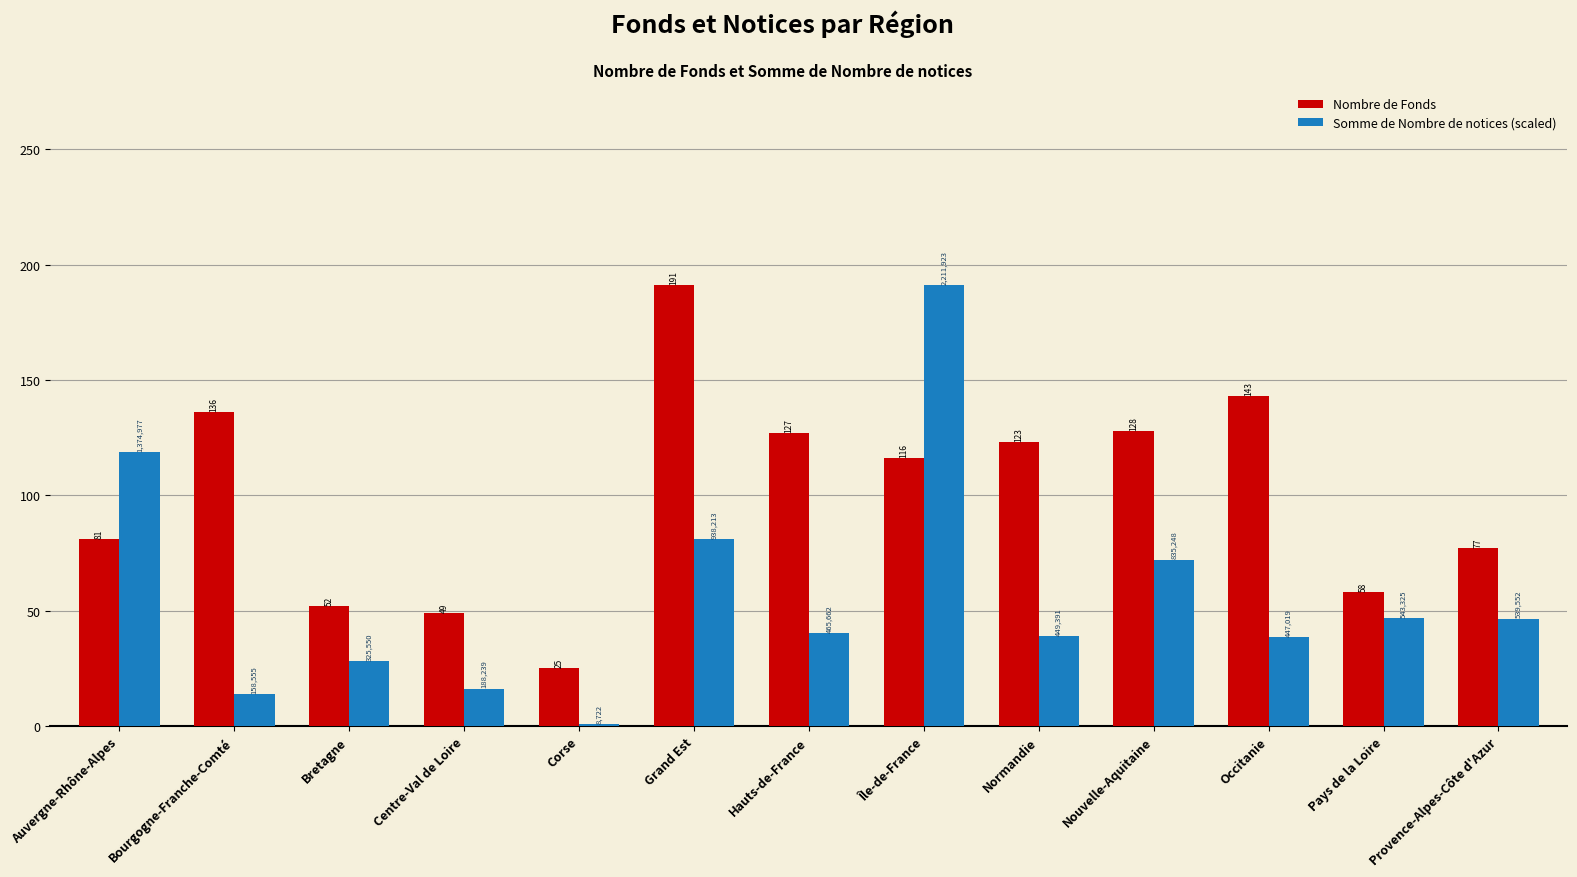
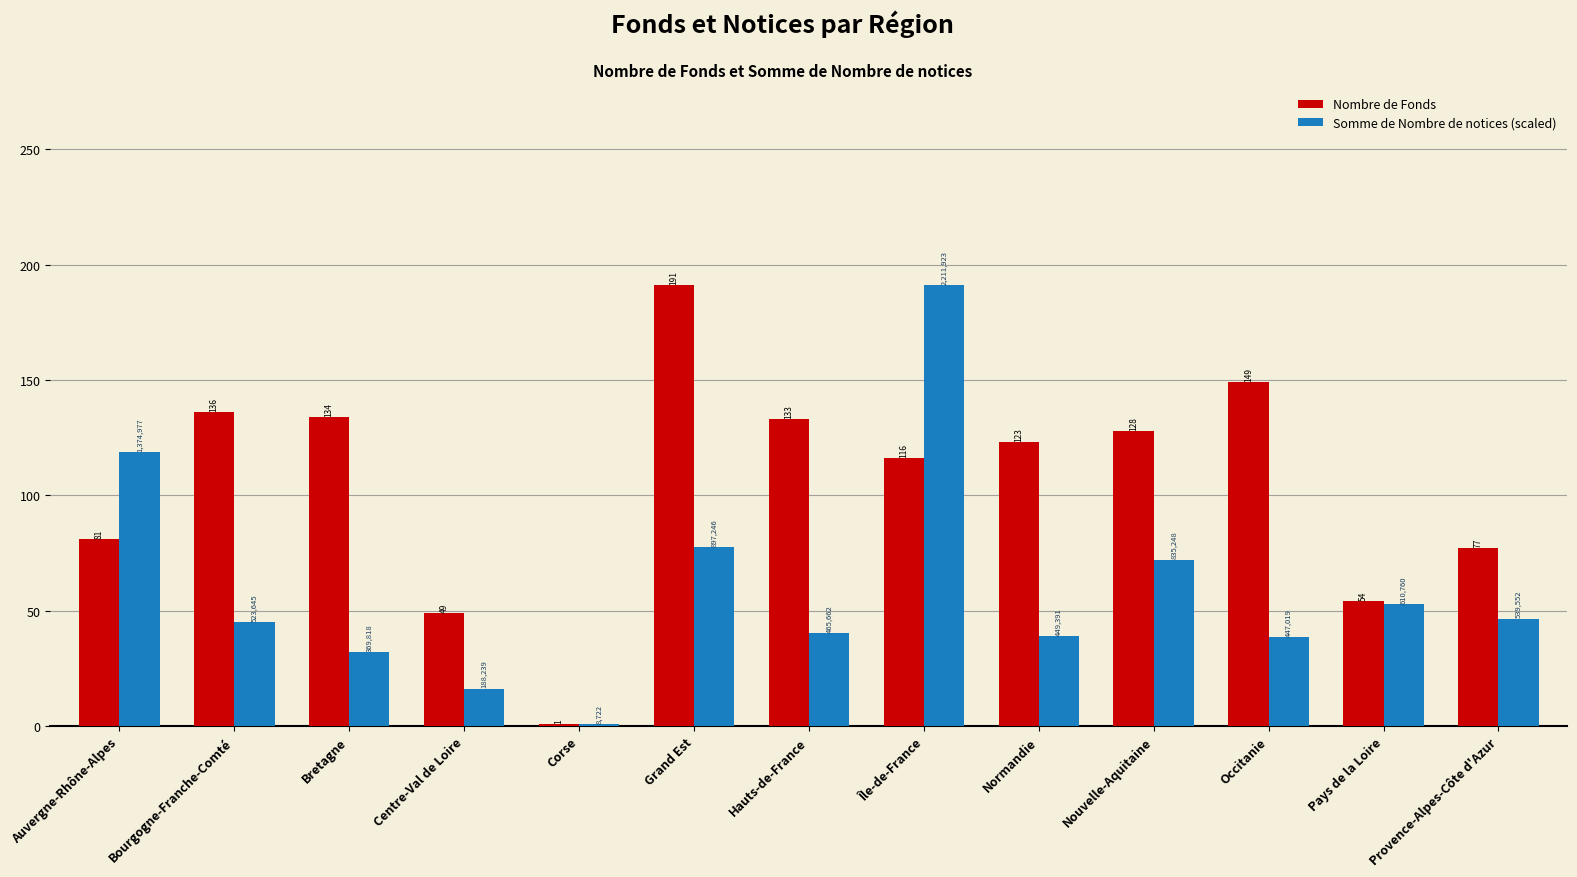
  {
    "Nombre de Fonds": {
      "Auvergne-Rhône-Alpes": "81",
      "Bourgogne-Franche-Comté": "136",
-     "Bretagne": "52",
+     "Bretagne": "134",
      "Centre-Val de Loire": "49",
-     "Corse": "25",
+     "Corse": "1",
      "Grand Est": "191",
-     "Hauts-de-France": "127",
+     "Hauts-de-France": "133",
      "Île-de-France": "116",
      "Normandie": "123",
      "Nouvelle-Aquitaine": "128",
-     "Occitanie": "143",
-     "Pays de la Loire": "58",
+     "Occitanie": "149",
+     "Pays de la Loire": "54",
      "Provence-Alpes-Côte d'Azur": "77"
    },
    "Somme de Nombre de notices (scaled)": {
-     "Bourgogne-Franche-Comté": "158,555",
-     "Bretagne": "325,550",
-     "Grand Est": "938,213",
-     "Pays de la Loire": "543,325"
+     "Bourgogne-Franche-Comté": "523,645",
+     "Bretagne": "369,818",
+     "Grand Est": "897,246",
+     "Pays de la Loire": "610,760"
    }
  }
